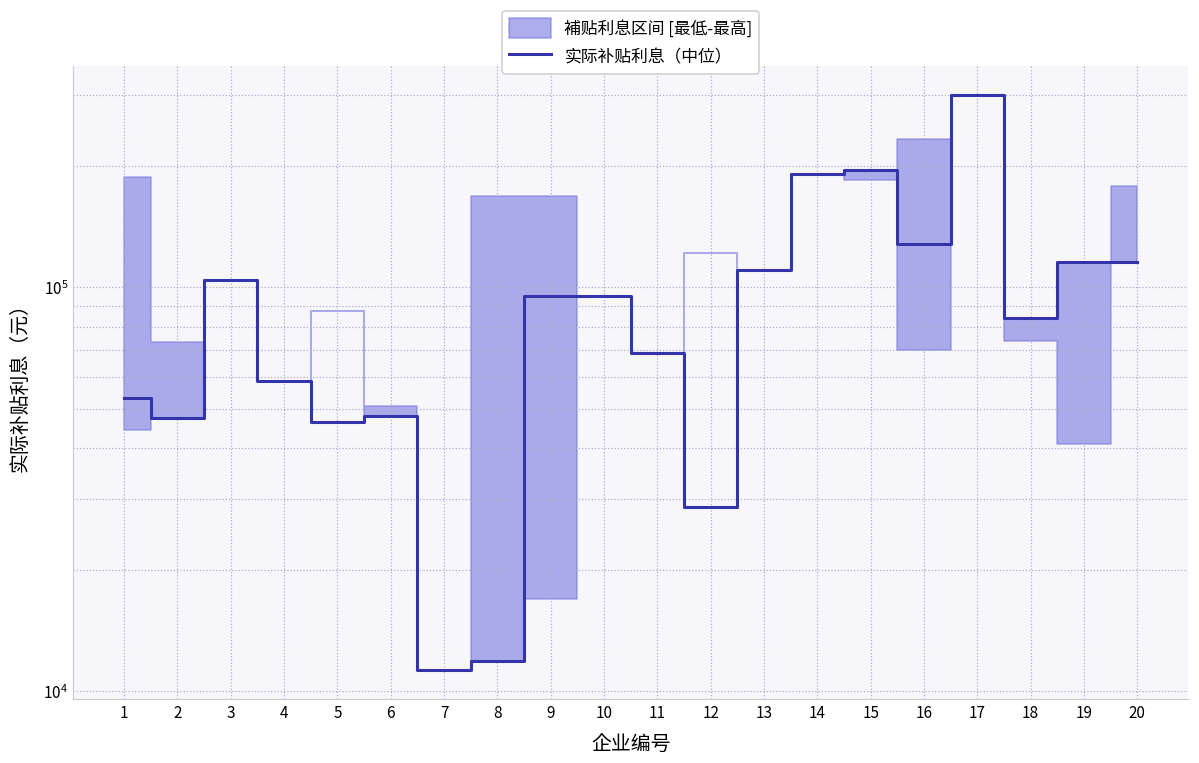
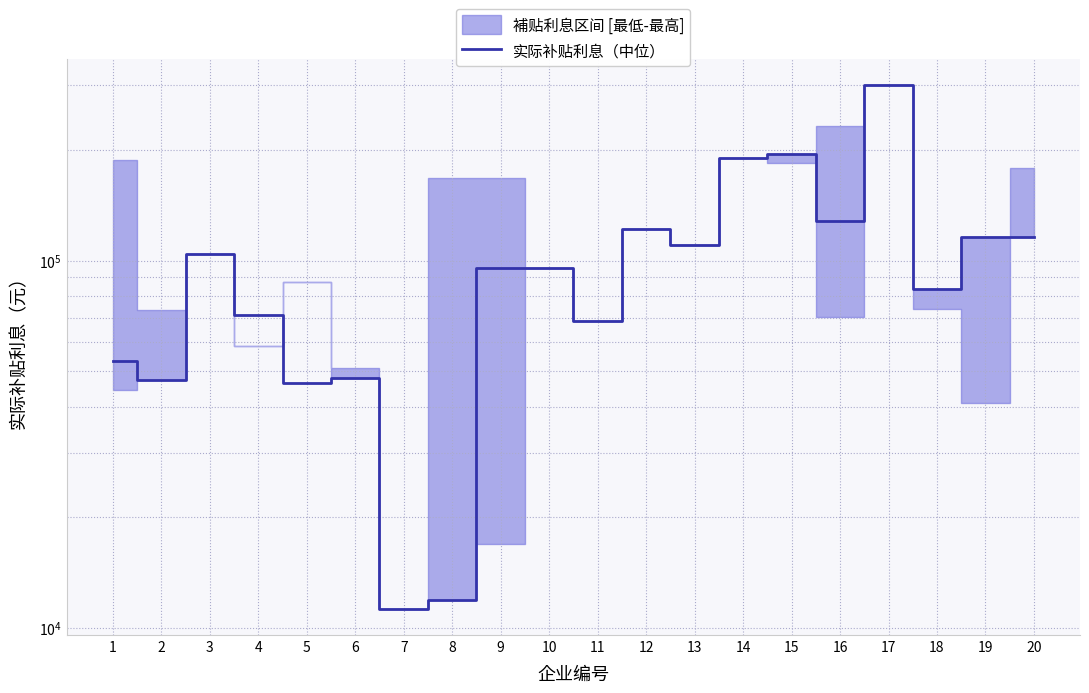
  {
    "实际补贴利息（中位）": {
      "1": 53000,
      "2": 47000,
      "3": 104000,
-     "4": 59000,
+     "4": 71000,
      "5": 46000,
      "6": 48000,
      "7": 11300,
      "8": 11900,
      "9": 95000,
      "10": 95000,
      "11": 69000,
-     "12": 29000,
+     "12": 122000,
      "13": 111000,
      "14": 190000,
      "15": 200000,
      "16": 128000,
      "17": 300000,
      "18": 84000,
      "19": 116000,
      "20": 116000
    }
  }
